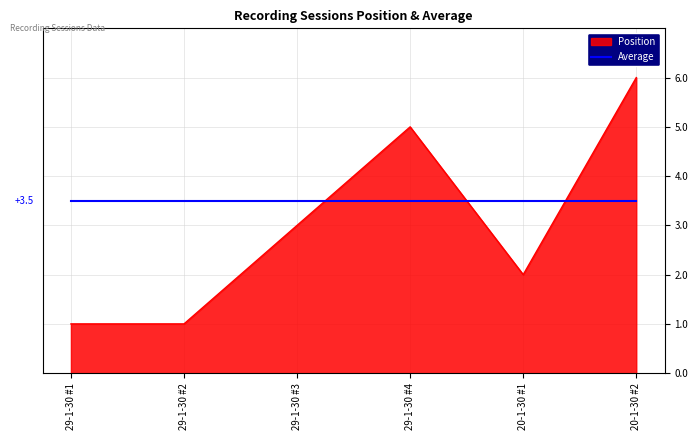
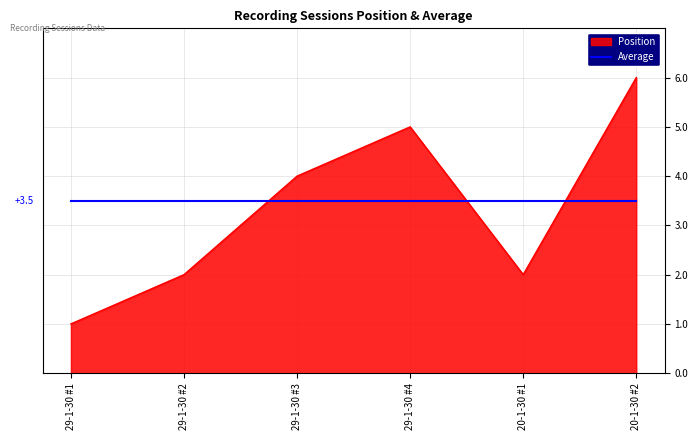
  {
    "Position": {
      "29-1-30 #1": 1,
-     "29-1-30 #2": 1,
-     "29-1-30 #3": 3,
+     "29-1-30 #2": 2,
+     "29-1-30 #3": 4,
      "29-1-30 #4": 5,
      "20-1-30 #1": 2,
      "20-1-30 #2": 6
    },
    "Average": {
      "29-1-30 #1": 3.5,
      "29-1-30 #2": 3.5,
      "29-1-30 #3": 3.5,
      "29-1-30 #4": 3.5,
      "20-1-30 #1": 3.5,
      "20-1-30 #2": 3.5
    }
  }
